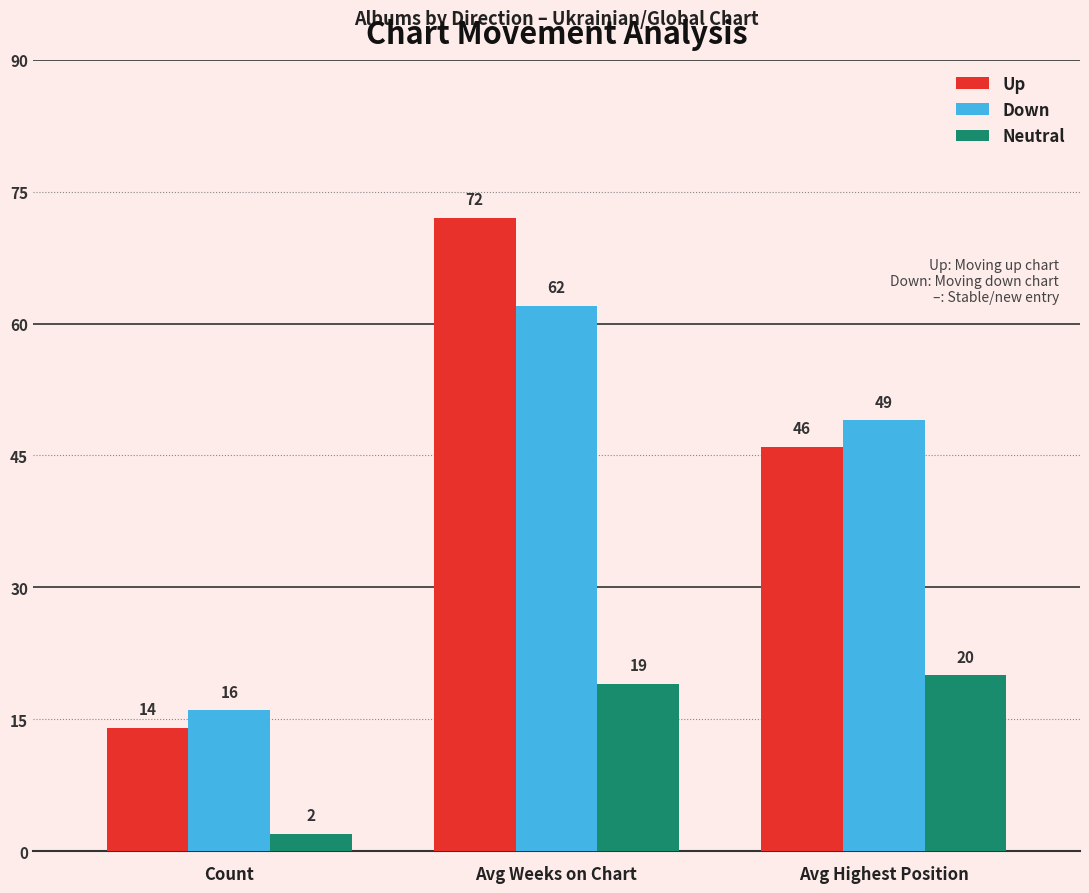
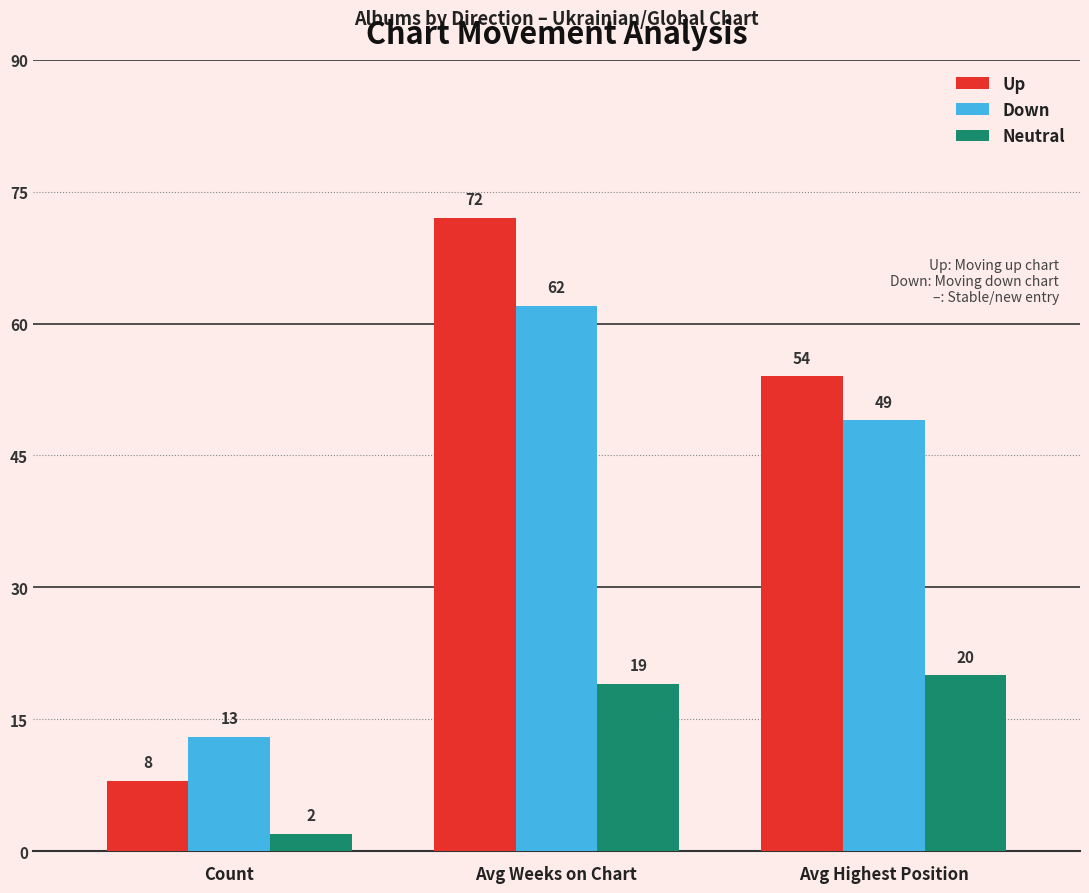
  {
    "Up": {
-     "Count": 14,
+     "Count": 8,
      "Avg Weeks on Chart": 72,
-     "Avg Highest Position": 46
+     "Avg Highest Position": 54
    },
    "Down": {
-     "Count": 16,
+     "Count": 13,
      "Avg Weeks on Chart": 62,
      "Avg Highest Position": 49
    },
    "Neutral": {
      "Count": 2,
      "Avg Weeks on Chart": 19,
      "Avg Highest Position": 20
    }
  }
